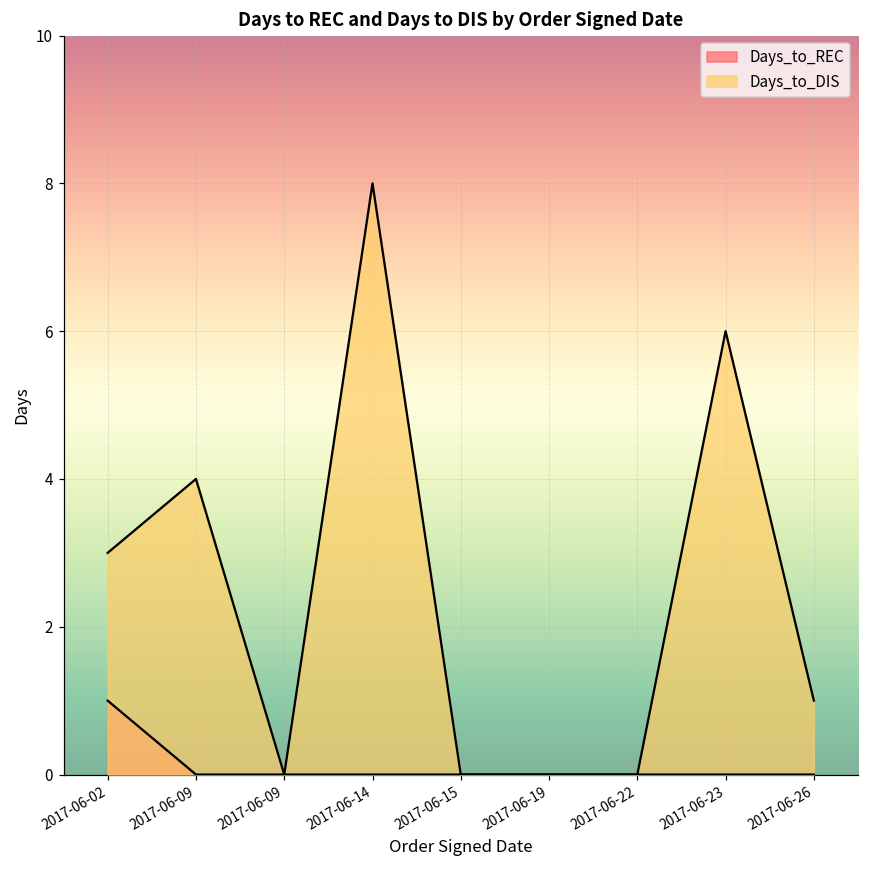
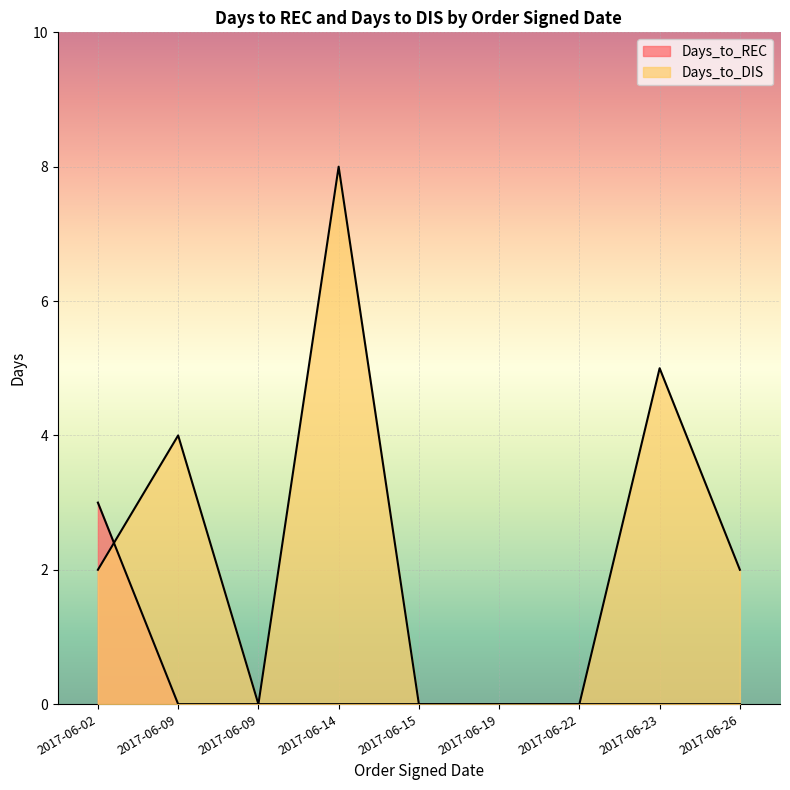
  {
    "Days_to_REC": {
-     "2017-06-02": 1,
+     "2017-06-02": 3,
      "2017-06-14": 0,
      "2017-06-23": 0,
      "2017-06-26": 0
    },
    "Days_to_DIS": {
-     "2017-06-02": 3,
+     "2017-06-02": 2,
      "2017-06-14": 8,
-     "2017-06-23": 6,
-     "2017-06-26": 1
+     "2017-06-23": 5,
+     "2017-06-26": 2
    }
  }
